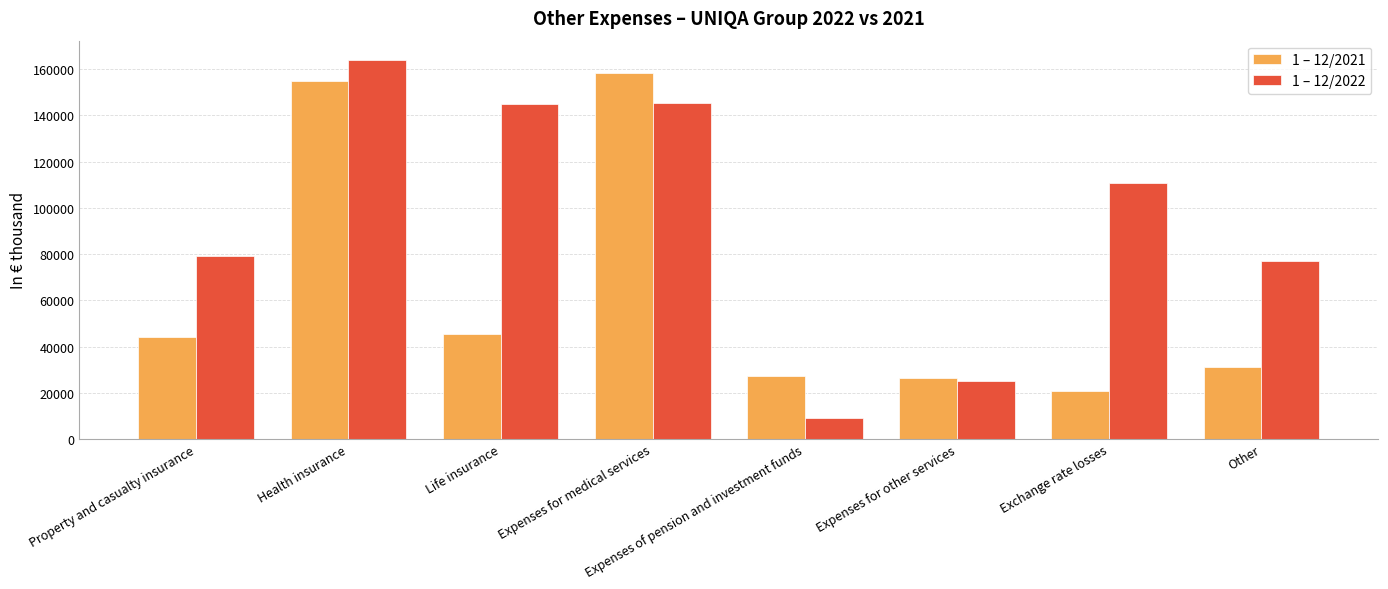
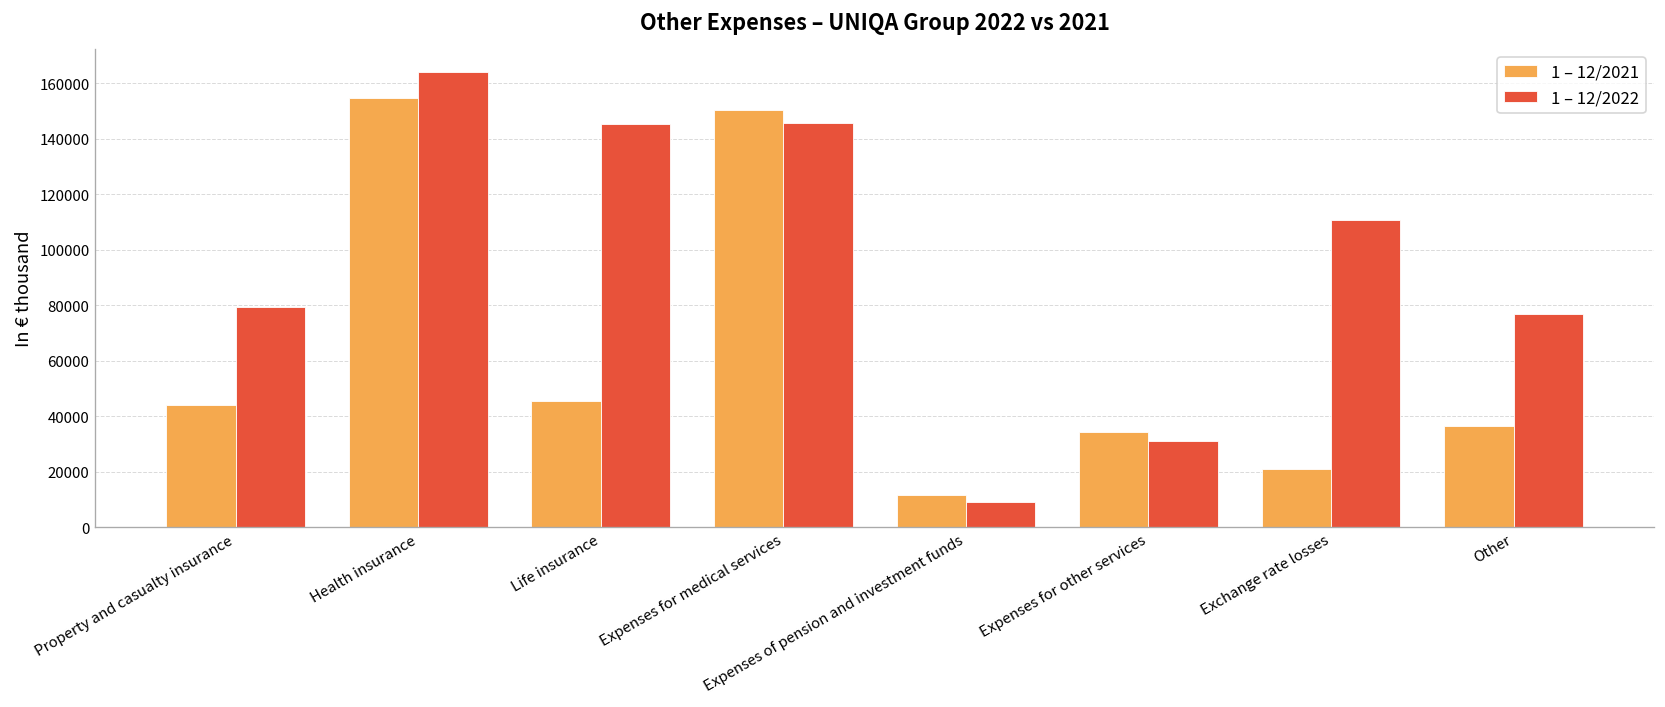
  {
    "1 – 12/2021": {
      "Property and casualty insurance": 44000,
      "Health insurance": 155000,
      "Life insurance": 45000,
-     "Expenses for medical services": 158000,
-     "Expenses of pension and investment funds": 27000,
-     "Expenses for other services": 27000,
+     "Expenses for medical services": 150000,
+     "Expenses of pension and investment funds": 12000,
+     "Expenses for other services": 34000,
      "Exchange rate losses": 21000,
-     "Other": 31000
+     "Other": 36000
    },
    "1 – 12/2022": {
      "Property and casualty insurance": 79000,
      "Health insurance": 164000,
      "Life insurance": 145000,
      "Expenses for medical services": 146000,
      "Expenses of pension and investment funds": 9000,
-     "Expenses for other services": 25000,
+     "Expenses for other services": 31000,
      "Exchange rate losses": 111000,
      "Other": 77000
    }
  }
